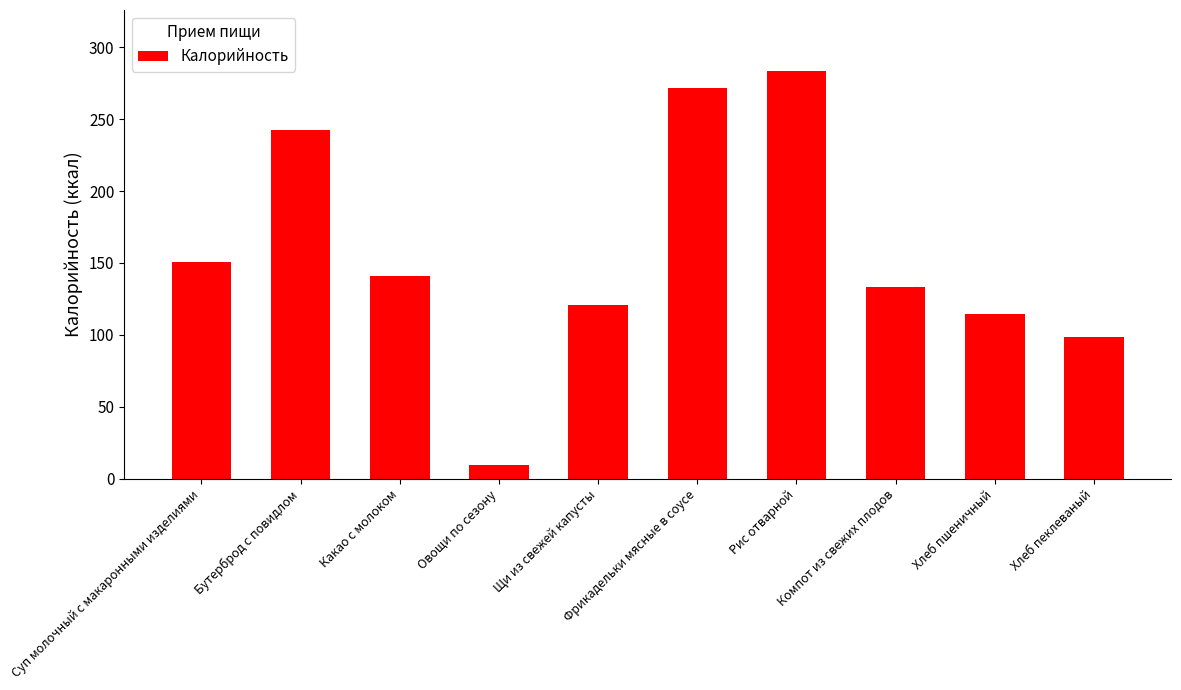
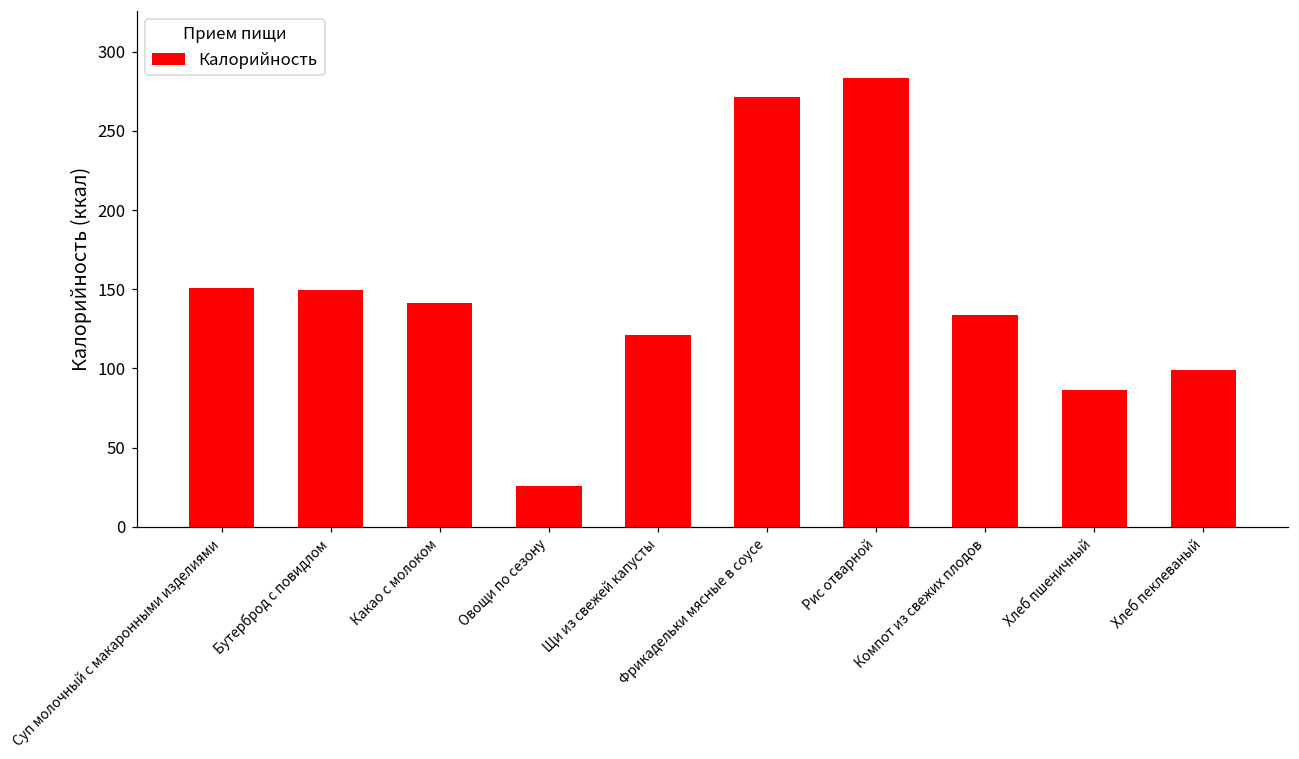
  {
    "Суп молочный с макаронными изделиями": 151,
-   "Бутерброд с повидлом": 242,
+   "Бутерброд с повидлом": 150,
    "Какао с молоком": 141,
-   "Овощи по сезону": 10,
+   "Овощи по сезону": 26,
    "Щи из свежей капусты": 121,
    "Фрикадельки мясные в соусе": 272,
    "Рис отварной": 283,
    "Компот из свежих плодов": 134,
-   "Хлеб пшеничный": 115,
+   "Хлеб пшеничный": 86,
    "Хлеб пеклеваный": 99
  }
